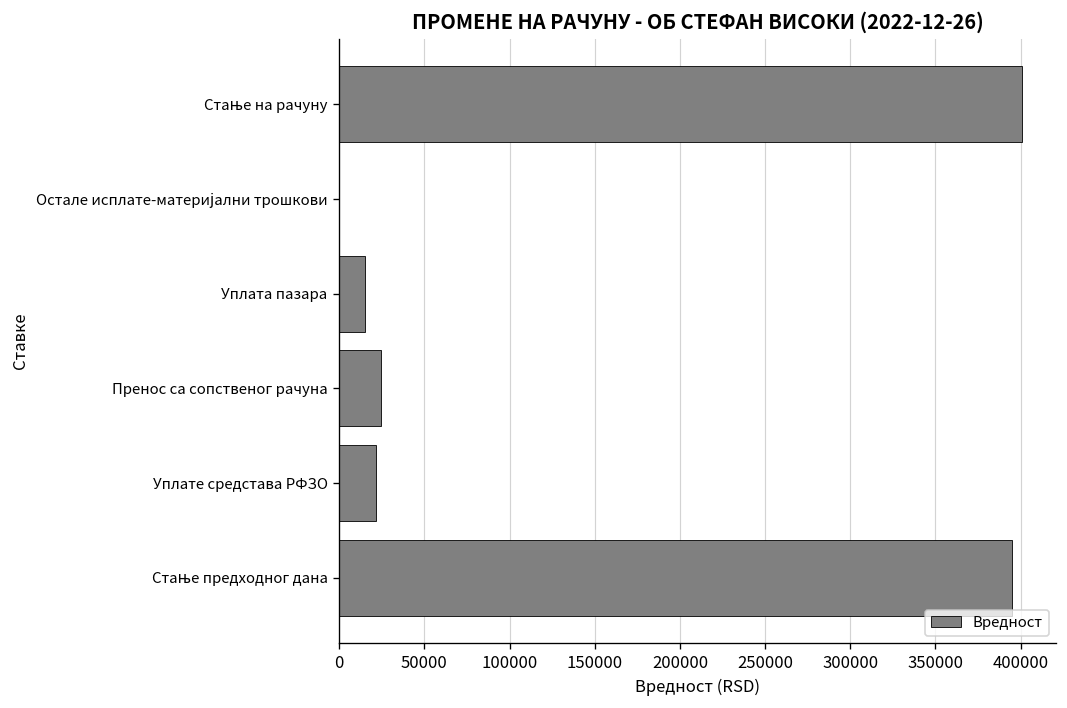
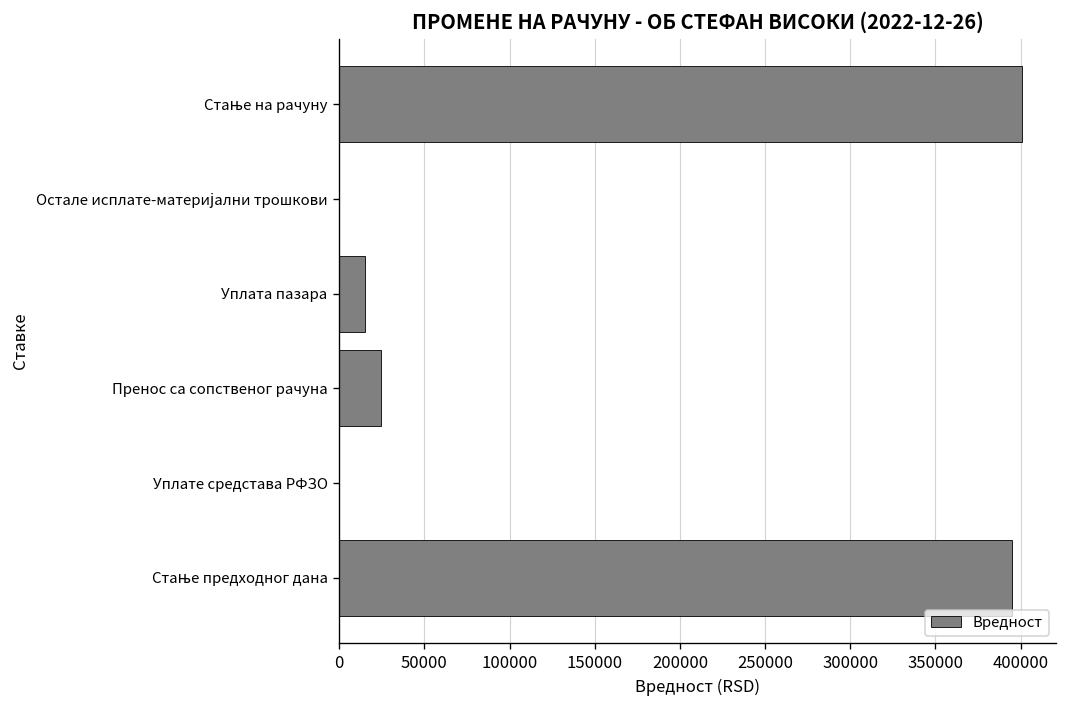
  {
    "Стање на рачуну": 401000,
    "Остале исплате-материјални трошкови": 0,
    "Уплата пазара": 15000,
    "Пренос са сопственог рачуна": 24000,
-   "Уплате средстава РФЗО": 22000,
+   "Уплате средстава РФЗО": 0,
    "Стање предходног дана": 395000
  }
